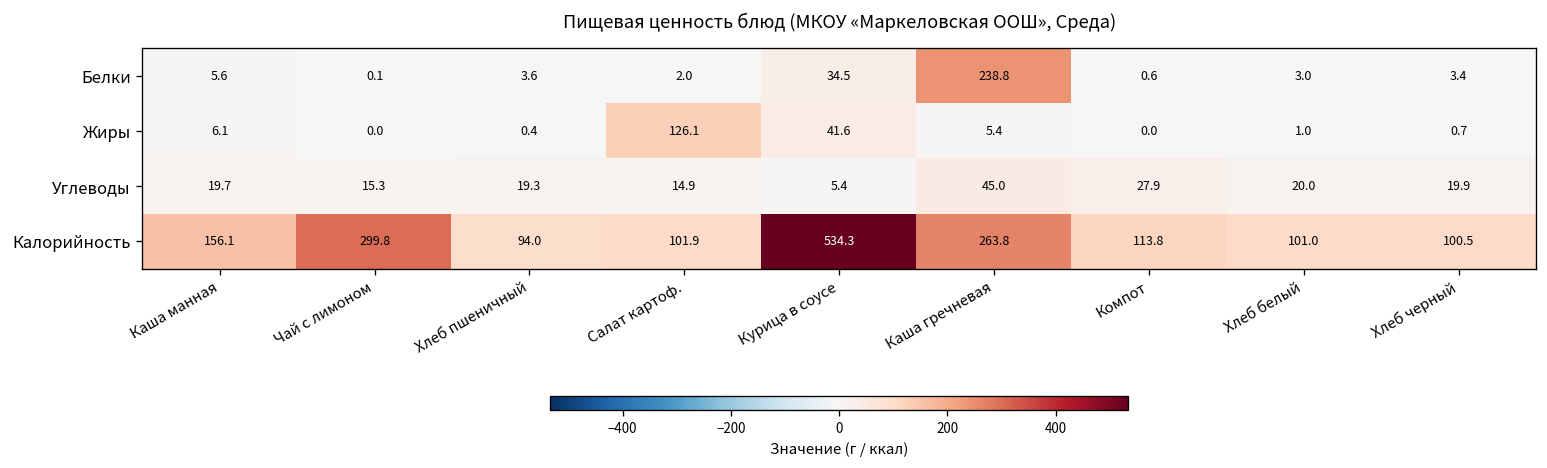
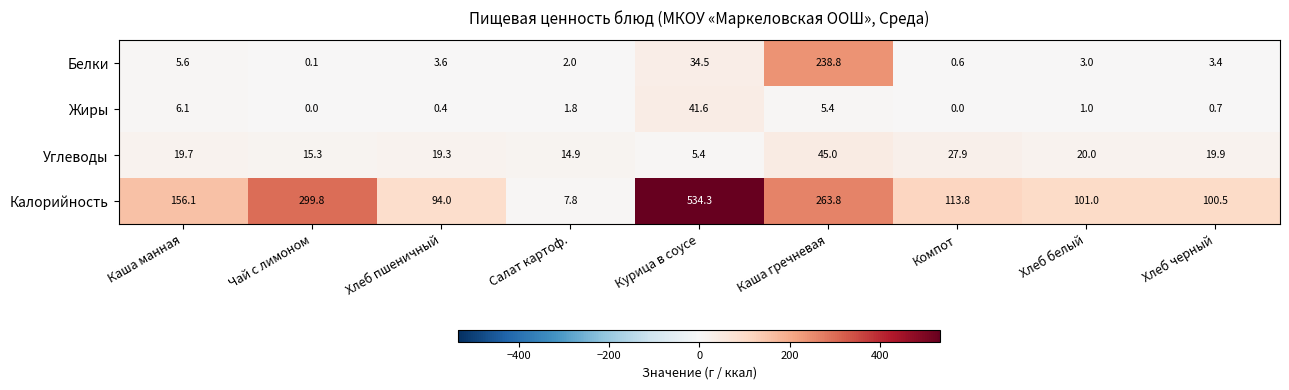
  {
    "Белки": {
      "Каша манная": 5.6,
      "Чай с лимоном": 0.1,
      "Хлеб пшеничный": 3.6,
      "Салат картоф.": 2.0,
      "Курица в соусе": 34.5,
      "Каша гречневая": 238.8,
      "Компот": 0.6,
      "Хлеб белый": 3.0,
      "Хлеб черный": 3.4
    },
    "Жиры": {
      "Каша манная": 6.1,
      "Чай с лимоном": 0.0,
      "Хлеб пшеничный": 0.4,
-     "Салат картоф.": 126.1,
+     "Салат картоф.": 1.8,
      "Курица в соусе": 41.6,
      "Каша гречневая": 5.4,
      "Компот": 0.0,
      "Хлеб белый": 1.0,
      "Хлеб черный": 0.7
    },
    "Углеводы": {
      "Каша манная": 19.7,
      "Чай с лимоном": 15.3,
      "Хлеб пшеничный": 19.3,
      "Салат картоф.": 14.9,
      "Курица в соусе": 5.4,
      "Каша гречневая": 45.0,
      "Компот": 27.9,
      "Хлеб белый": 20.0,
      "Хлеб черный": 19.9
    },
    "Калорийность": {
      "Каша манная": 156.1,
      "Чай с лимоном": 299.8,
      "Хлеб пшеничный": 94.0,
-     "Салат картоф.": 101.9,
+     "Салат картоф.": 7.8,
      "Курица в соусе": 534.3,
      "Каша гречневая": 263.8,
      "Компот": 113.8,
      "Хлеб белый": 101.0,
      "Хлеб черный": 100.5
    }
  }
